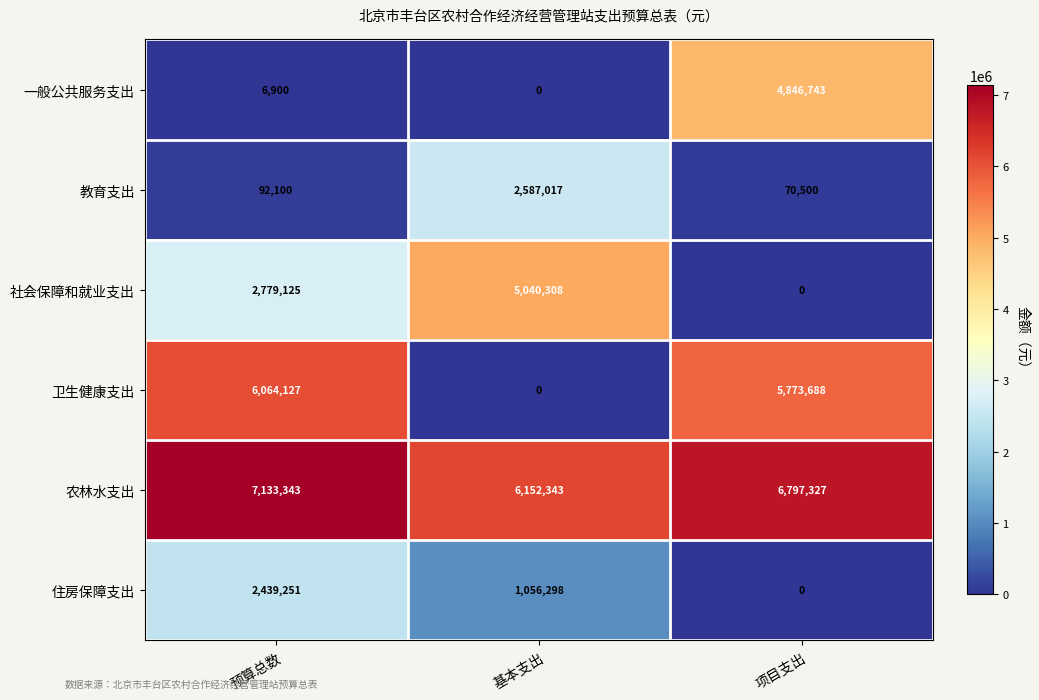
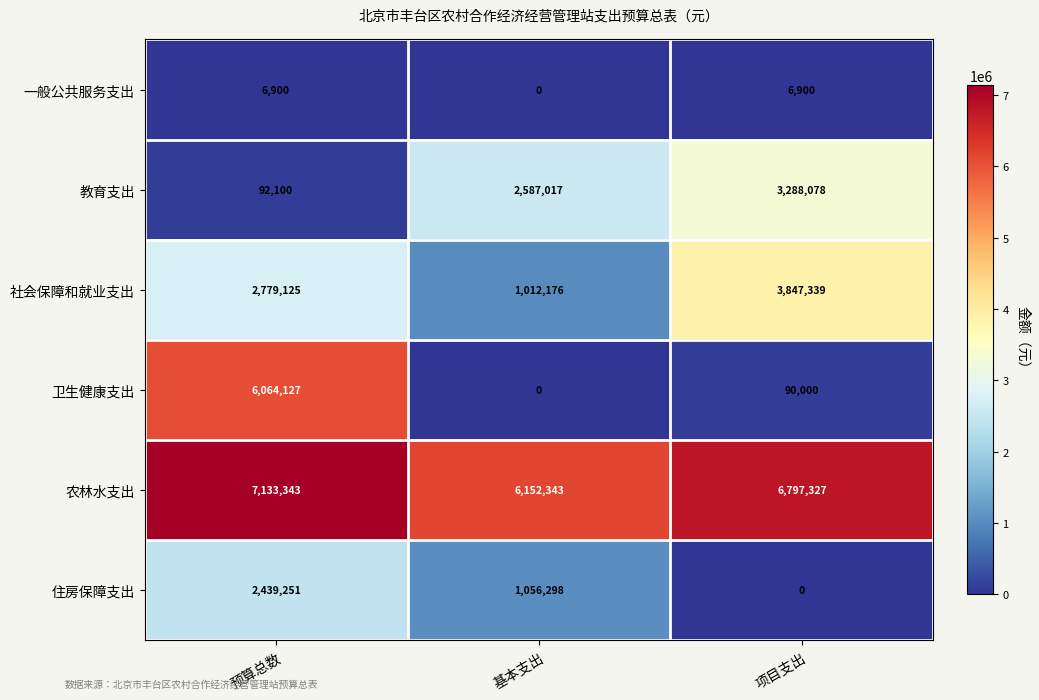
  {
    "一般公共服务支出": {
      "预算总数": "6,900",
      "基本支出": "0",
-     "项目支出": "4,846,743"
+     "项目支出": "6,900"
    },
    "教育支出": {
      "预算总数": "92,100",
      "基本支出": "2,587,017",
-     "项目支出": "70,500"
+     "项目支出": "3,288,078"
    },
    "社会保障和就业支出": {
      "预算总数": "2,779,125",
-     "基本支出": "5,040,308",
-     "项目支出": "0"
+     "基本支出": "1,012,176",
+     "项目支出": "3,847,339"
    },
    "卫生健康支出": {
      "预算总数": "6,064,127",
      "基本支出": "0",
-     "项目支出": "5,773,688"
+     "项目支出": "90,000"
    },
    "农林水支出": {
      "预算总数": "7,133,343",
      "基本支出": "6,152,343",
      "项目支出": "6,797,327"
    },
    "住房保障支出": {
      "预算总数": "2,439,251",
      "基本支出": "1,056,298",
      "项目支出": "0"
    }
  }
